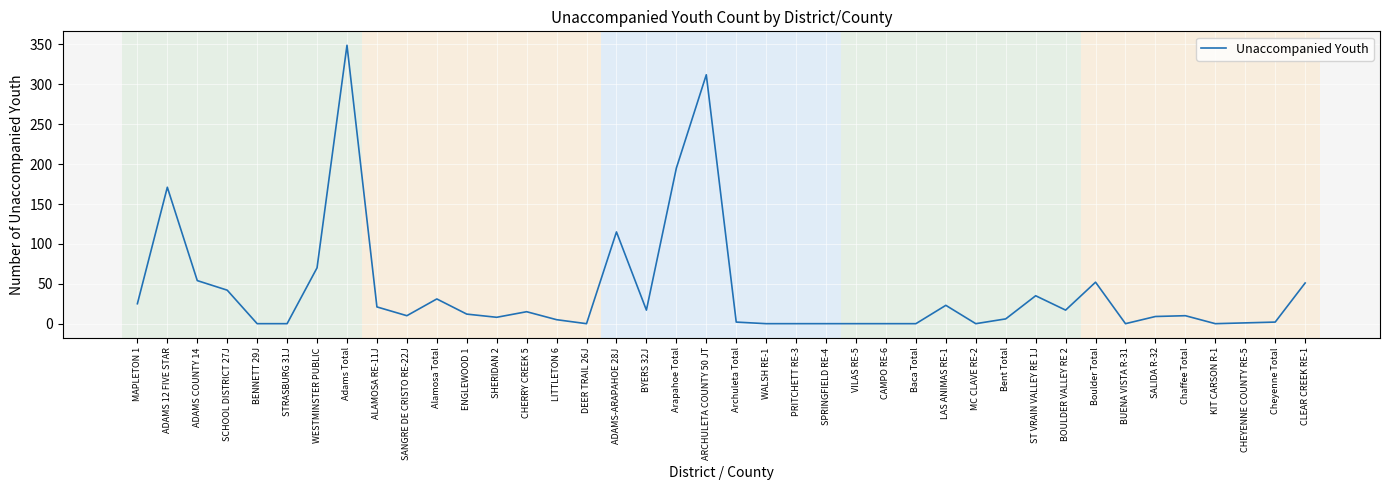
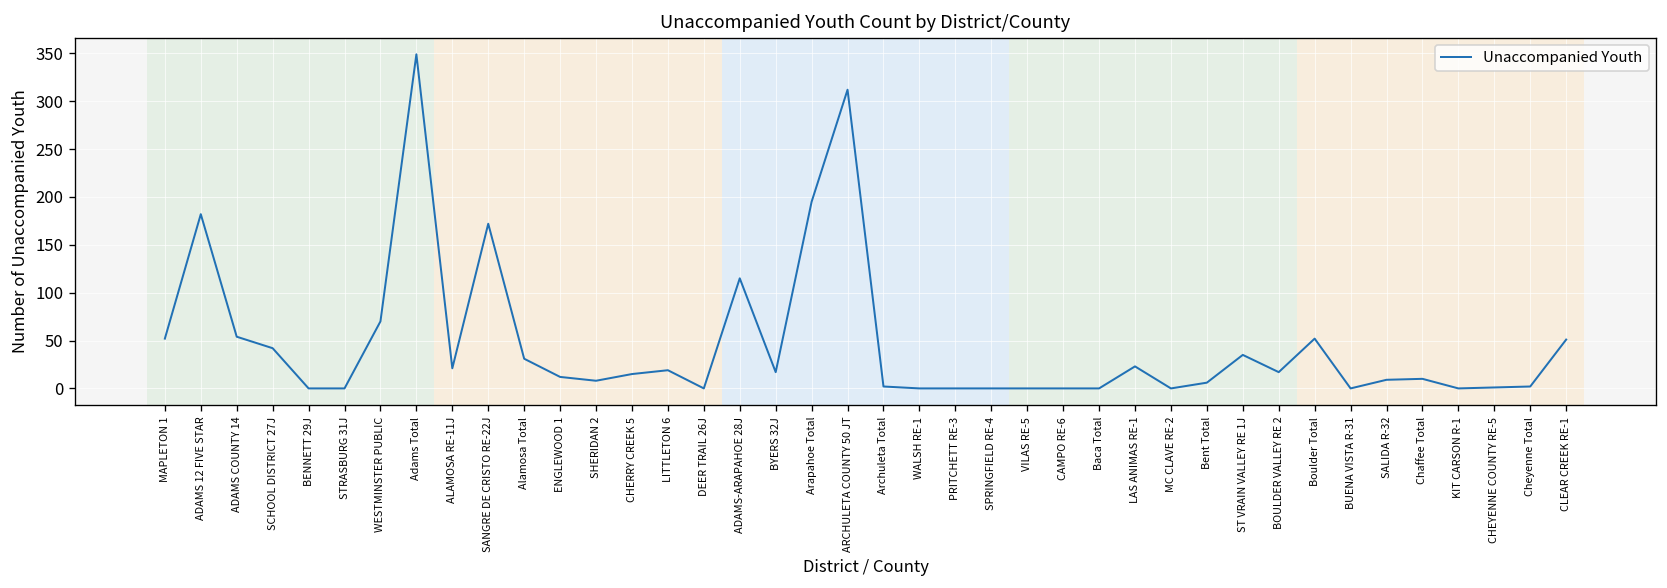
  {
-   "MAPLETON 1": 30,
-   "ADAMS 12 FIVE STAR": 170,
+   "MAPLETON 1": 50,
+   "ADAMS 12 FIVE STAR": 180,
    "ADAMS COUNTY 14": 50,
    "SCHOOL DISTRICT 27J": 40,
    "BENNETT 29J": 0,
    "STRASBURG 31J": 0,
    "WESTMINSTER PUBLIC": 70,
    "Adams Total": 350,
    "ALAMOSA RE-11J": 20,
-   "SANGRE DE CRISTO RE-22J": 10,
+   "SANGRE DE CRISTO RE-22J": 170,
    "Alamosa Total": 30,
    "ENGLEWOOD 1": 10,
    "SHERIDAN 2": 10,
    "CHERRY CREEK 5": 20,
-   "LITTLETON 6": 10,
+   "LITTLETON 6": 20,
    "DEER TRAIL 26J": 0,
    "ADAMS-ARAPAHOE 28J": 120,
    "BYERS 32J": 20,
    "Arapahoe Total": 200,
    "ARCHULETA COUNTY 50 JT": 310,
    "Archuleta Total": 0,
    "WALSH RE-1": 0,
    "PRITCHETT RE-3": 0,
    "SPRINGFIELD RE-4": 0,
    "VILAS RE-5": 0,
    "CAMPO RE-6": 0,
    "Baca Total": 0,
    "LAS ANIMAS RE-1": 20,
    "MC CLAVE RE-2": 0,
    "Bent Total": 10,
    "ST VRAIN VALLEY RE 1J": 40,
    "BOULDER VALLEY RE 2": 20,
    "Boulder Total": 50,
    "BUENA VISTA R-31": 0,
    "SALIDA R-32": 10,
    "Chaffee Total": 10,
    "KIT CARSON R-1": 0,
    "CHEYENNE COUNTY RE-5": 0,
    "Cheyenne Total": 0,
    "CLEAR CREEK RE-1": 50
  }
